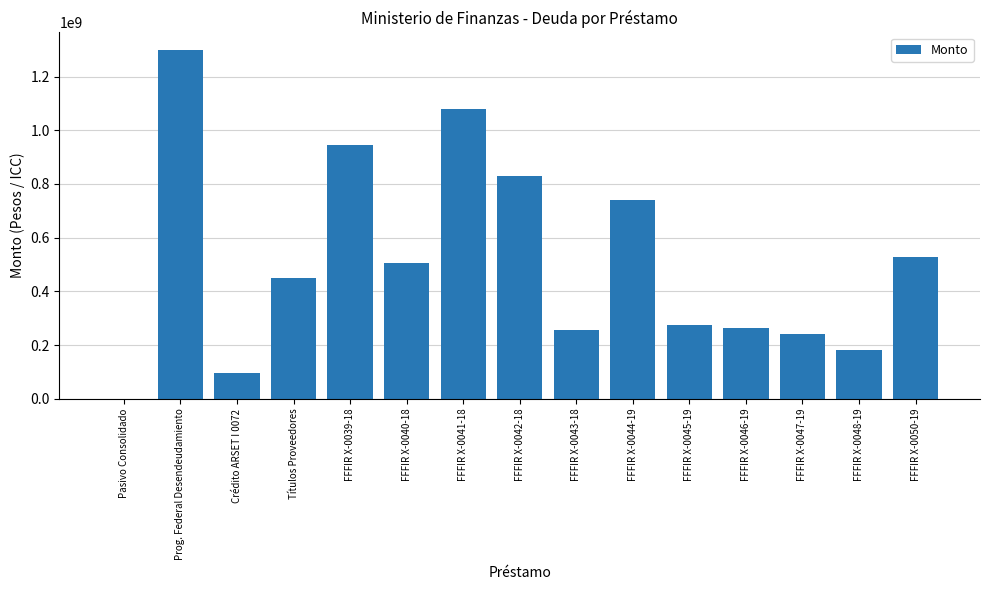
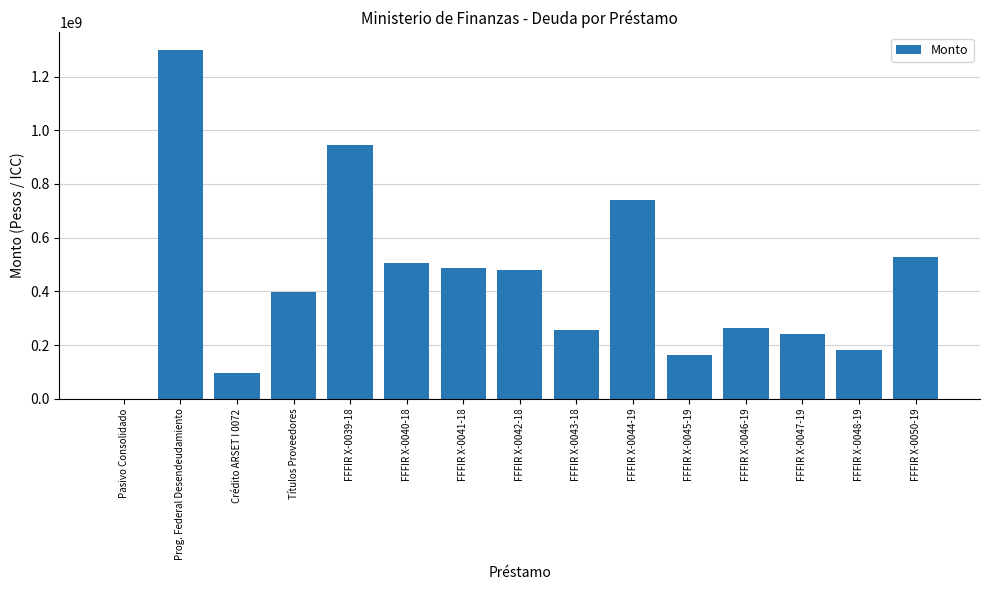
  {
    "Prog. Federal Desendeudamiento": 1300000000,
    "Crédito ARSET I 0072": 100000000,
-   "Títulos Proveedores": 450000000,
+   "Títulos Proveedores": 400000000,
    "FFFIR X-0039-18": 950000000,
    "FFFIR X-0040-18": 510000000,
-   "FFFIR X-0041-18": 1080000000,
-   "FFFIR X-0042-18": 830000000,
+   "FFFIR X-0041-18": 490000000,
+   "FFFIR X-0042-18": 480000000,
    "FFFIR X-0043-18": 250000000,
    "FFFIR X-0044-19": 740000000,
-   "FFFIR X-0045-19": 270000000,
+   "FFFIR X-0045-19": 160000000,
    "FFFIR X-0046-19": 260000000,
    "FFFIR X-0047-19": 240000000,
    "FFFIR X-0048-19": 180000000,
    "FFFIR X-0050-19": 530000000
  }
